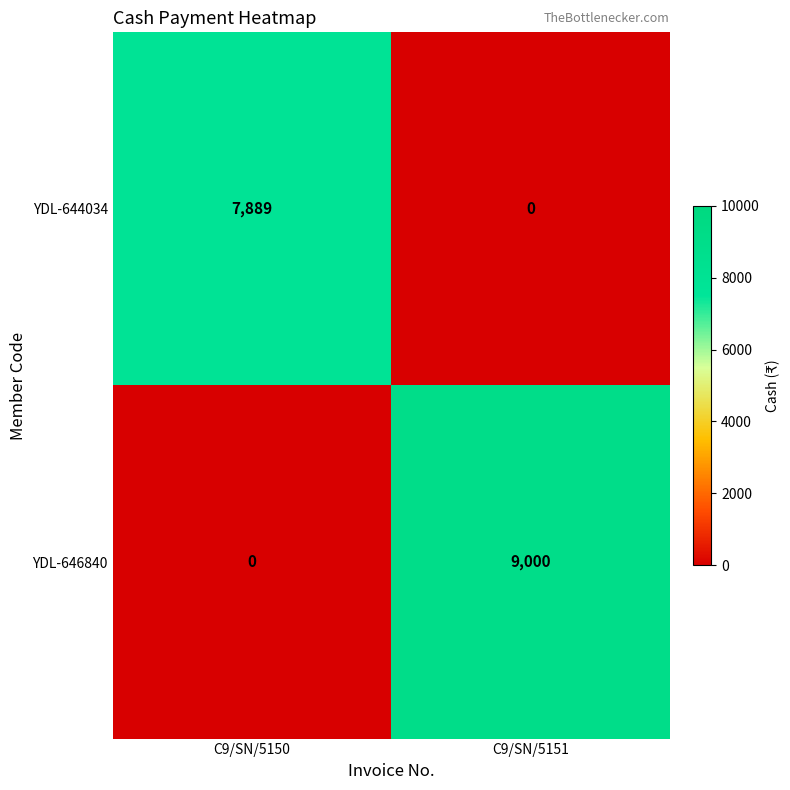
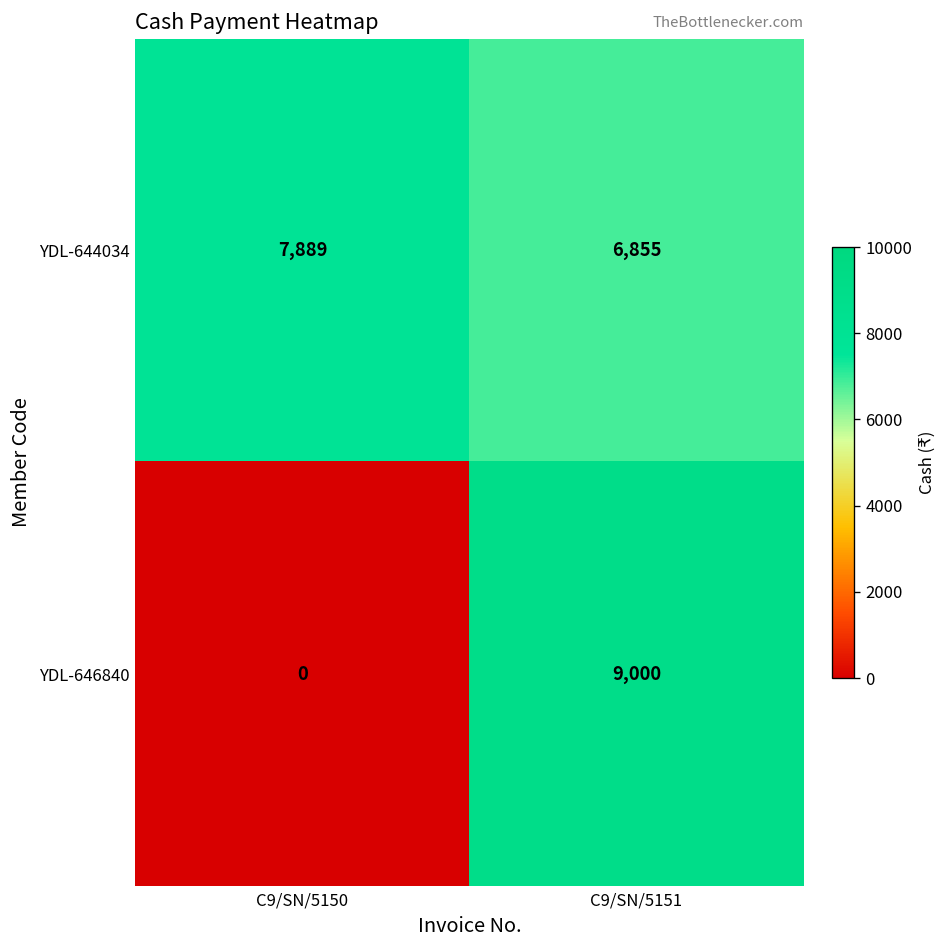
  {
    "YDL-644034": {
      "C9/SN/5150": "7,889",
-     "C9/SN/5151": "0"
+     "C9/SN/5151": "6,855"
    },
    "YDL-646840": {
      "C9/SN/5150": "0",
      "C9/SN/5151": "9,000"
    }
  }
